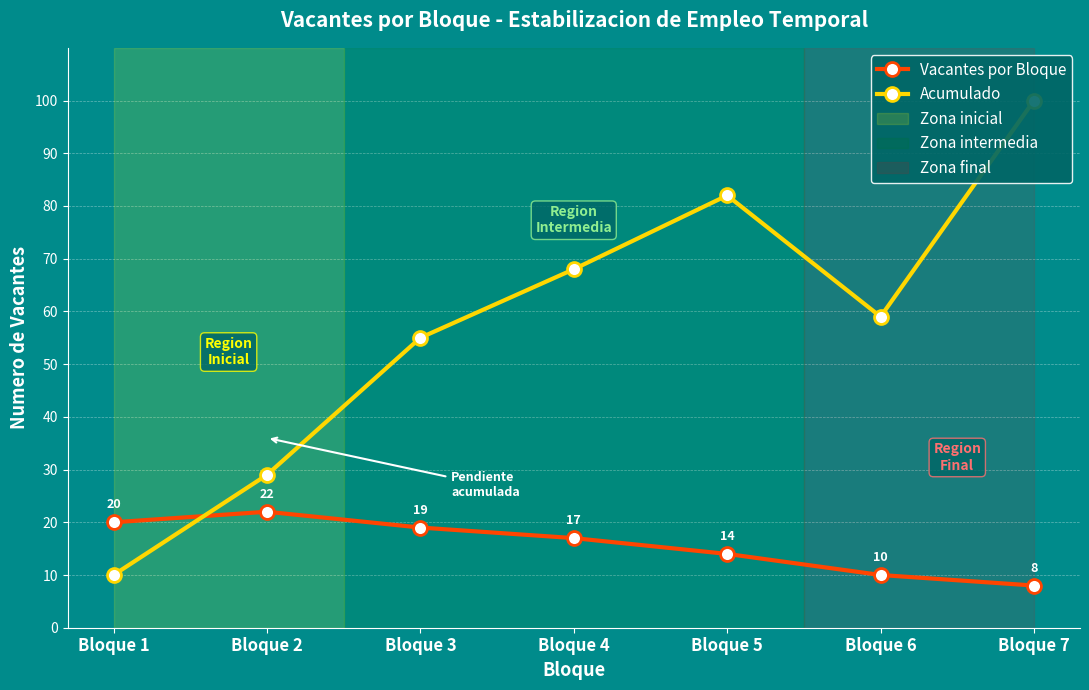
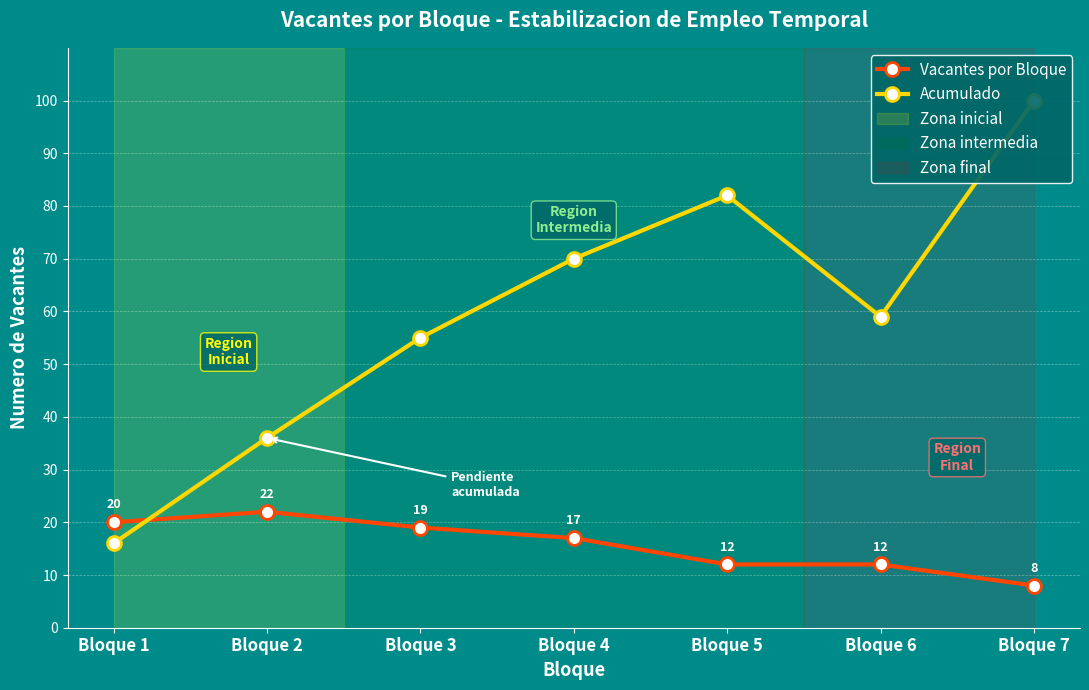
  {
    "Vacantes por Bloque": {
      "Bloque 1": 20,
      "Bloque 2": 22,
      "Bloque 3": 19,
      "Bloque 4": 17,
-     "Bloque 5": 14,
-     "Bloque 6": 10,
+     "Bloque 5": 12,
+     "Bloque 6": 12,
      "Bloque 7": 8
    },
    "Acumulado": {
-     "Bloque 1": 10,
-     "Bloque 2": 29,
+     "Bloque 1": 16,
+     "Bloque 2": 36,
      "Bloque 3": 55,
-     "Bloque 4": 68,
+     "Bloque 4": 70,
      "Bloque 5": 82,
      "Bloque 6": 59
    }
  }
